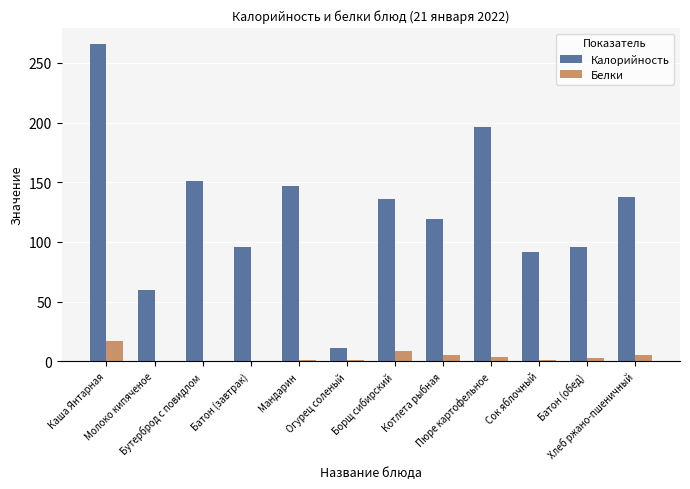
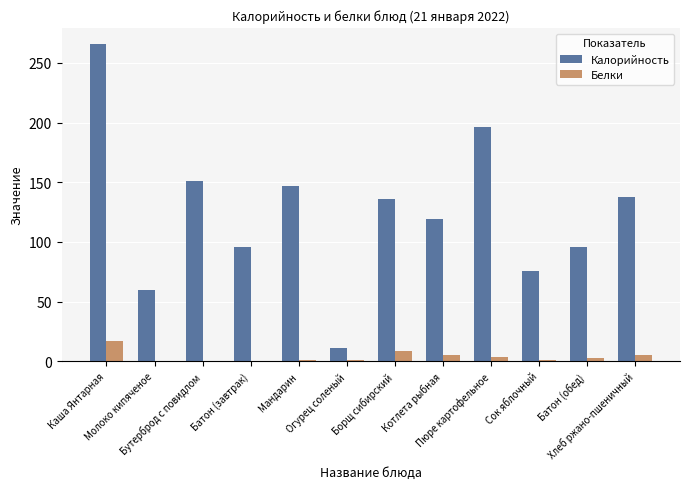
  {
    "Калорийность": {
      "Каша Янтарная": 266,
      "Молоко кипяченое": 60,
      "Бутерброд с повидлом": 151,
      "Батон (завтрак)": 96,
      "Мандарин": 147,
      "Огурец соленый": 11,
      "Борщ сибирский": 136,
      "Котлета рыбная": 119,
      "Пюре картофельное": 196,
-     "Сок яблочный": 92,
+     "Сок яблочный": 76,
      "Батон (обед)": 96,
      "Хлеб ржано-пшеничный": 138
    },
    "Белки": {
      "Каша Янтарная": 17,
      "Молоко кипяченое": 0,
      "Бутерброд с повидлом": 0,
      "Батон (завтрак)": 0,
      "Борщ сибирский": 9,
      "Котлета рыбная": 5,
      "Пюре картофельное": 4,
      "Батон (обед)": 3,
      "Хлеб ржано-пшеничный": 5
    }
  }
